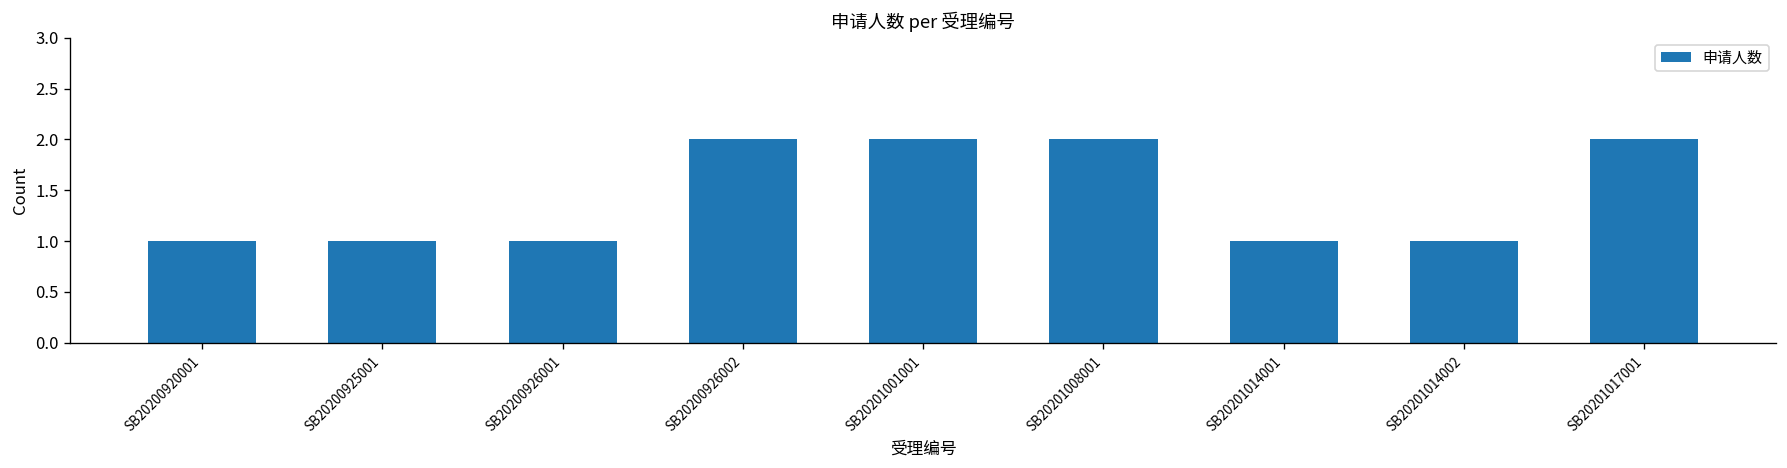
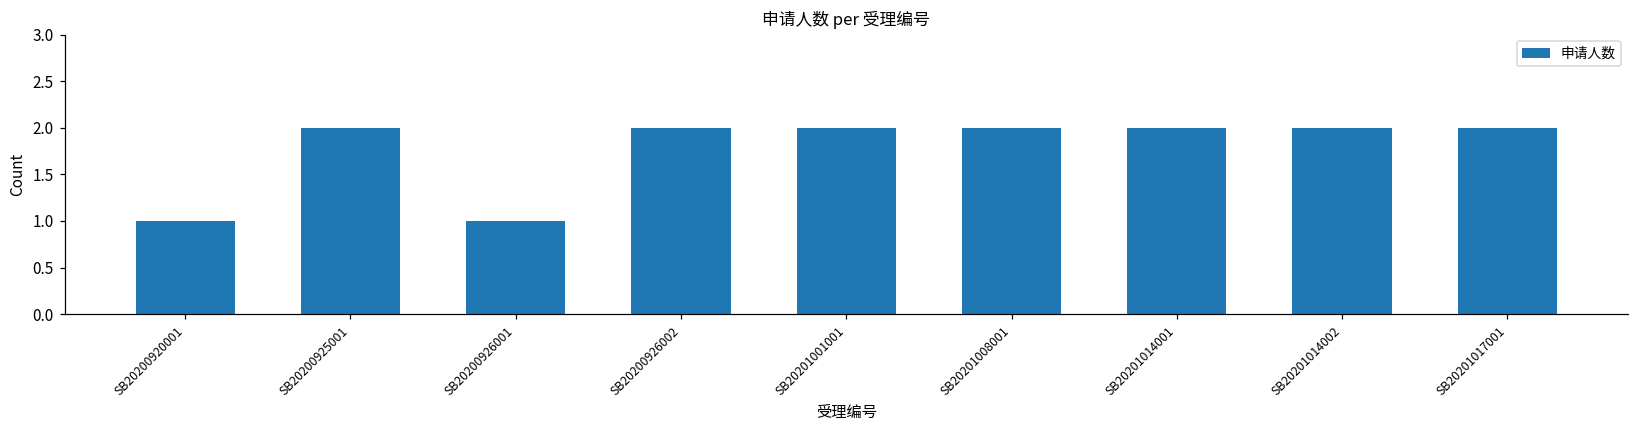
  {
    "SB20200920001": 1,
-   "SB20200925001": 1,
+   "SB20200925001": 2,
    "SB20200926001": 1,
    "SB20200926002": 2,
    "SB20201001001": 2,
    "SB20201008001": 2,
-   "SB20201014001": 1,
-   "SB20201014002": 1,
+   "SB20201014001": 2,
+   "SB20201014002": 2,
    "SB20201017001": 2
  }
